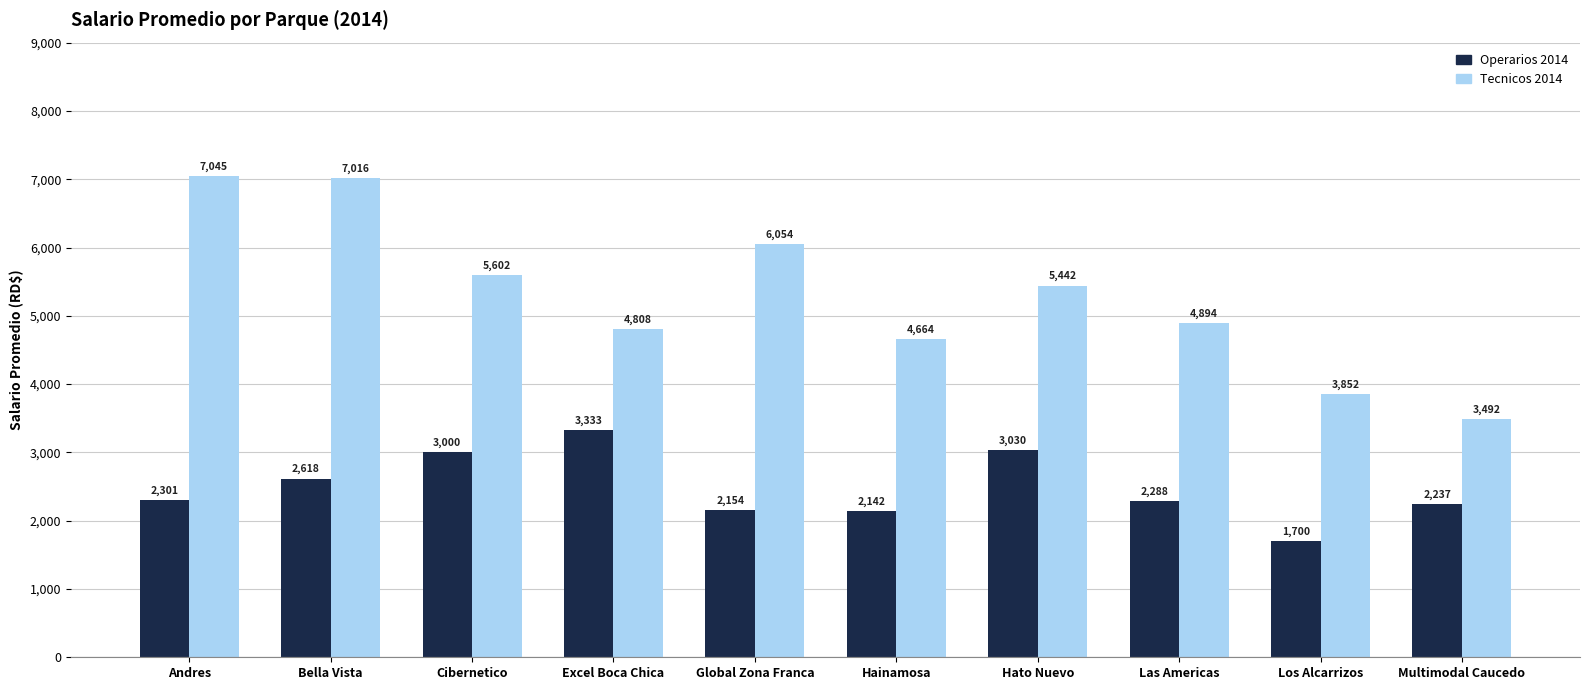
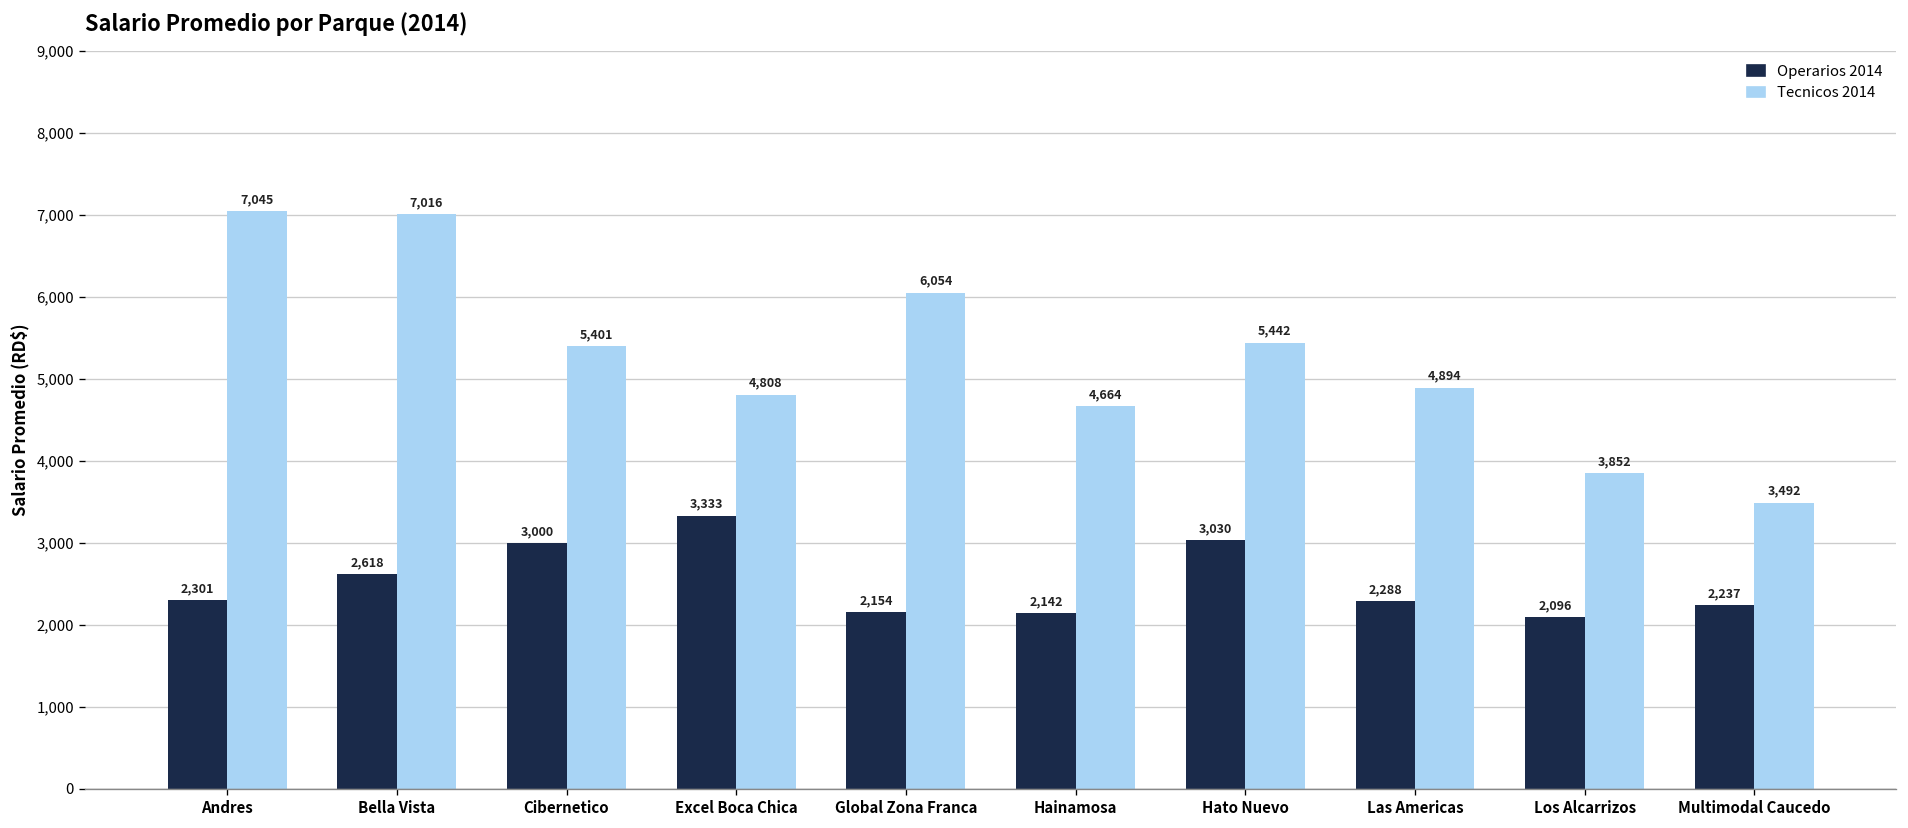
  {
    "Operarios 2014": {
      "Andres": "2,301",
      "Bella Vista": "2,618",
      "Cibernetico": "3,000",
      "Excel Boca Chica": "3,333",
      "Global Zona Franca": "2,154",
      "Hainamosa": "2,142",
      "Hato Nuevo": "3,030",
      "Las Americas": "2,288",
-     "Los Alcarrizos": "1,700",
+     "Los Alcarrizos": "2,096",
      "Multimodal Caucedo": "2,237"
    },
    "Tecnicos 2014": {
      "Andres": "7,045",
      "Bella Vista": "7,016",
-     "Cibernetico": "5,602",
+     "Cibernetico": "5,401",
      "Excel Boca Chica": "4,808",
      "Global Zona Franca": "6,054",
      "Hainamosa": "4,664",
      "Hato Nuevo": "5,442",
      "Las Americas": "4,894",
      "Los Alcarrizos": "3,852",
      "Multimodal Caucedo": "3,492"
    }
  }
